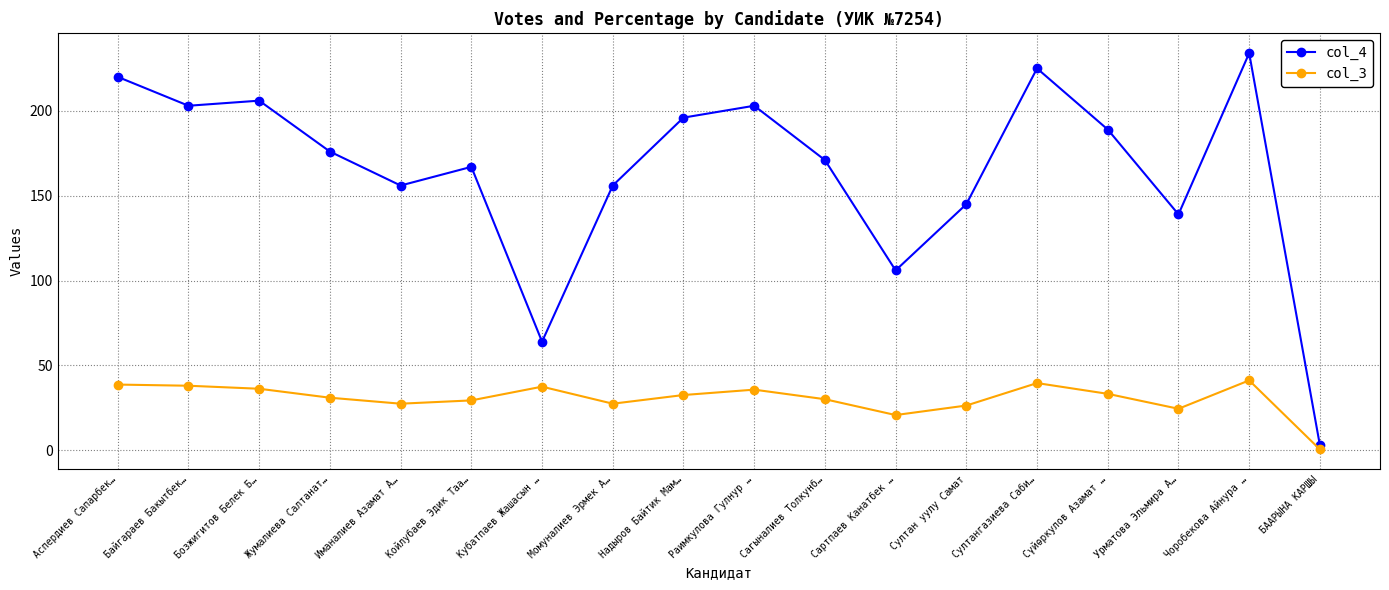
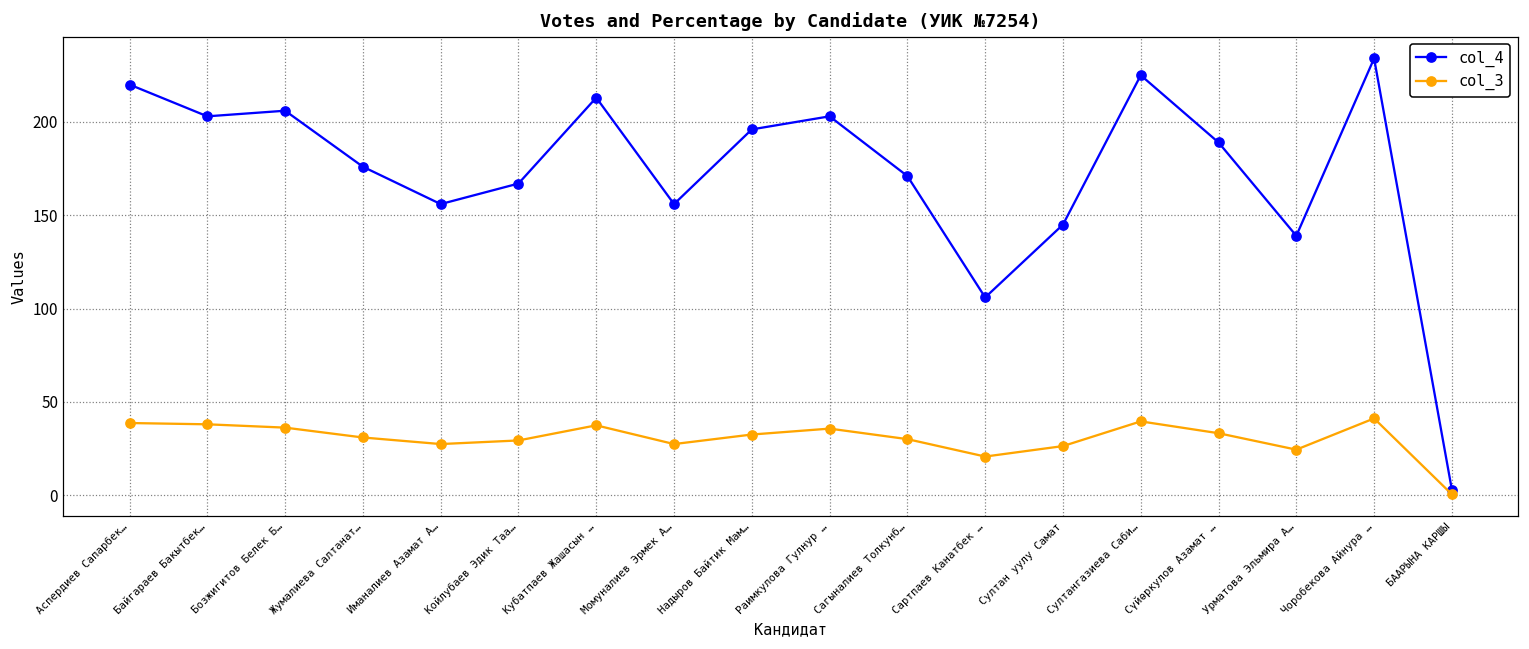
  {
    "col_4": {
      "Аспердиев Сапарбек…": 220,
      "Байгараев Бакытбек…": 203,
      "Бозжигитов Белек Б…": 206,
      "Жумалиева Салтанат…": 176,
      "Иманалиев Азамат А…": 156,
      "Койлубаев Эдик Таа…": 167,
-     "Кубатпаев Жашасын …": 64,
+     "Кубатпаев Жашасын …": 213,
      "Момуналиев Эрмек А…": 156,
      "Надыров Байтик Мам…": 196,
      "Раимкулова Гулнур …": 203,
      "Сагыналиев Толкунб…": 171,
      "Сартпаев Канатбек …": 106,
      "Султан уулу Самат": 145,
      "Султангазиева Саби…": 225,
      "Сүйөркулов Азамат …": 189,
      "Урматова Эльмира А…": 139,
      "Чоробекова Айнура …": 234,
      "БААРЫНА КАРШЫ": 3
    },
    "col_3": {
      "Аспердиев Сапарбек…": 39,
      "Байгараев Бакытбек…": 38,
      "Бозжигитов Белек Б…": 36,
      "Жумалиева Салтанат…": 31,
      "Иманалиев Азамат А…": 27,
      "Койлубаев Эдик Таа…": 29,
      "Кубатпаев Жашасын …": 38,
      "Момуналиев Эрмек А…": 27,
      "Надыров Байтик Мам…": 33,
      "Раимкулова Гулнур …": 36,
      "Сагыналиев Толкунб…": 30,
      "Сартпаев Канатбек …": 21,
      "Султан уулу Самат": 26,
      "Султангазиева Саби…": 40,
      "Сүйөркулов Азамат …": 33,
      "Урматова Эльмира А…": 24,
      "Чоробекова Айнура …": 41,
      "БААРЫНА КАРШЫ": 1
    }
  }
